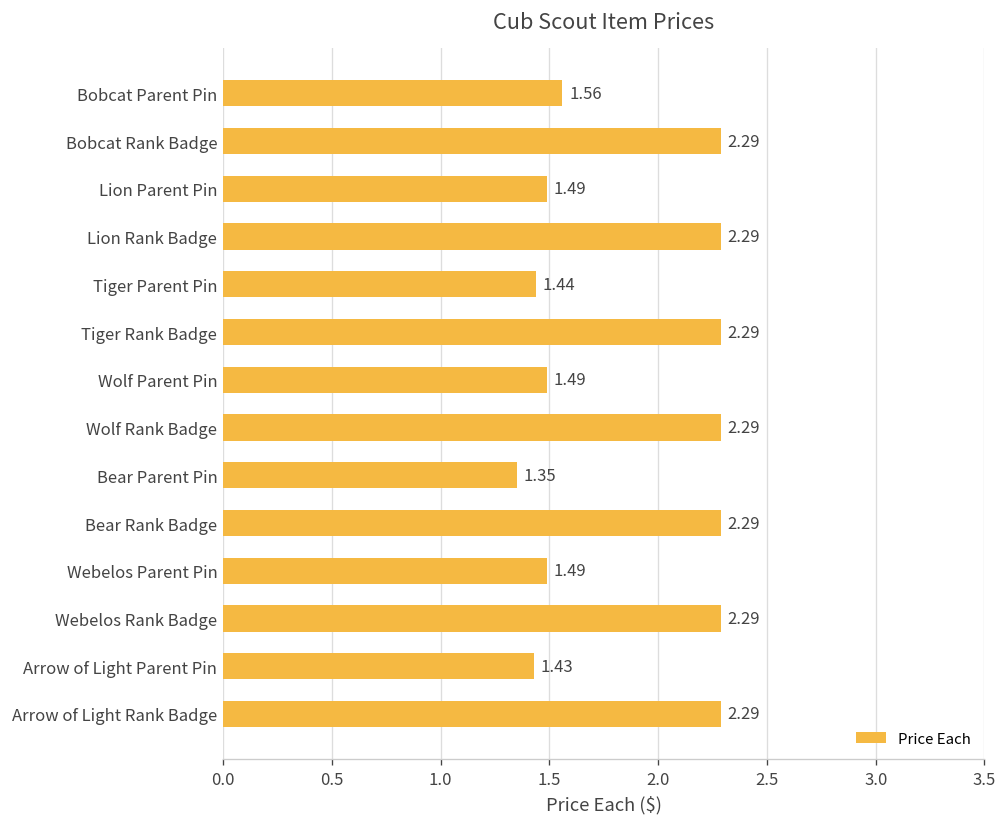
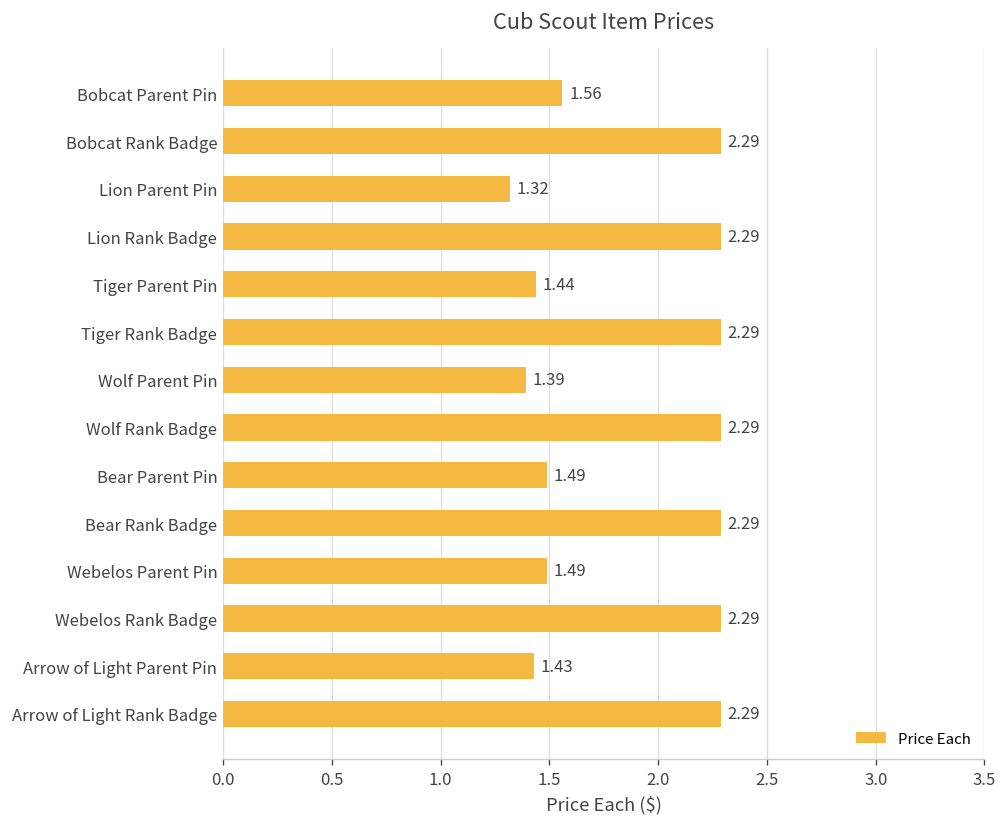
  {
    "Bobcat Parent Pin": 1.56,
    "Bobcat Rank Badge": 2.29,
-   "Lion Parent Pin": 1.49,
+   "Lion Parent Pin": 1.32,
    "Lion Rank Badge": 2.29,
    "Tiger Parent Pin": 1.44,
    "Tiger Rank Badge": 2.29,
-   "Wolf Parent Pin": 1.49,
+   "Wolf Parent Pin": 1.39,
    "Wolf Rank Badge": 2.29,
-   "Bear Parent Pin": 1.35,
+   "Bear Parent Pin": 1.49,
    "Bear Rank Badge": 2.29,
    "Webelos Parent Pin": 1.49,
    "Webelos Rank Badge": 2.29,
    "Arrow of Light Parent Pin": 1.43,
    "Arrow of Light Rank Badge": 2.29
  }
